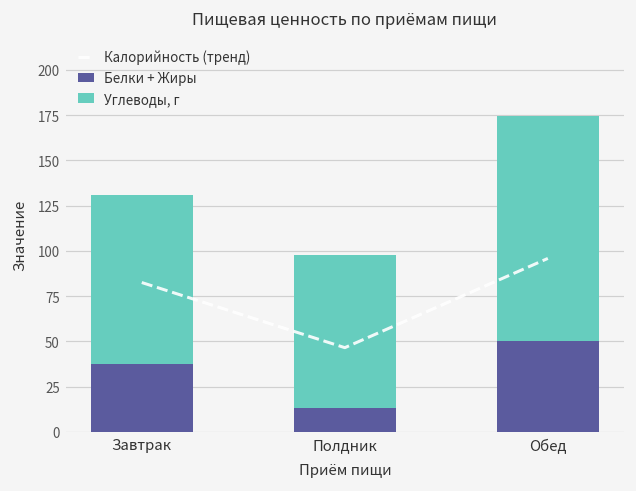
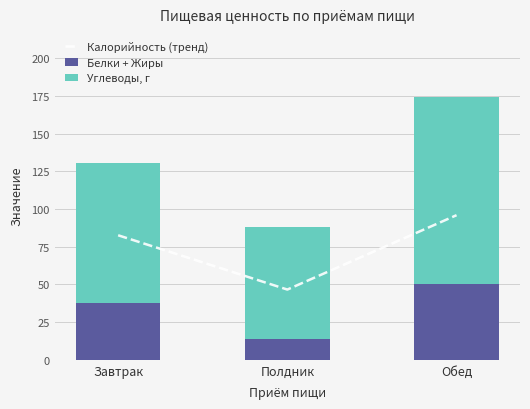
  {
    "Калорийность (тренд)": {
      "Завтрак": 83,
      "Полдник": 47,
      "Обед": 96
    },
    "Белки + Жиры": {
      "Завтрак": 38,
      "Полдник": 14,
      "Обед": 51
    },
    "Углеводы, г": {
      "Завтрак": 93,
-     "Полдник": 84,
+     "Полдник": 75,
      "Обед": 124
    }
  }
